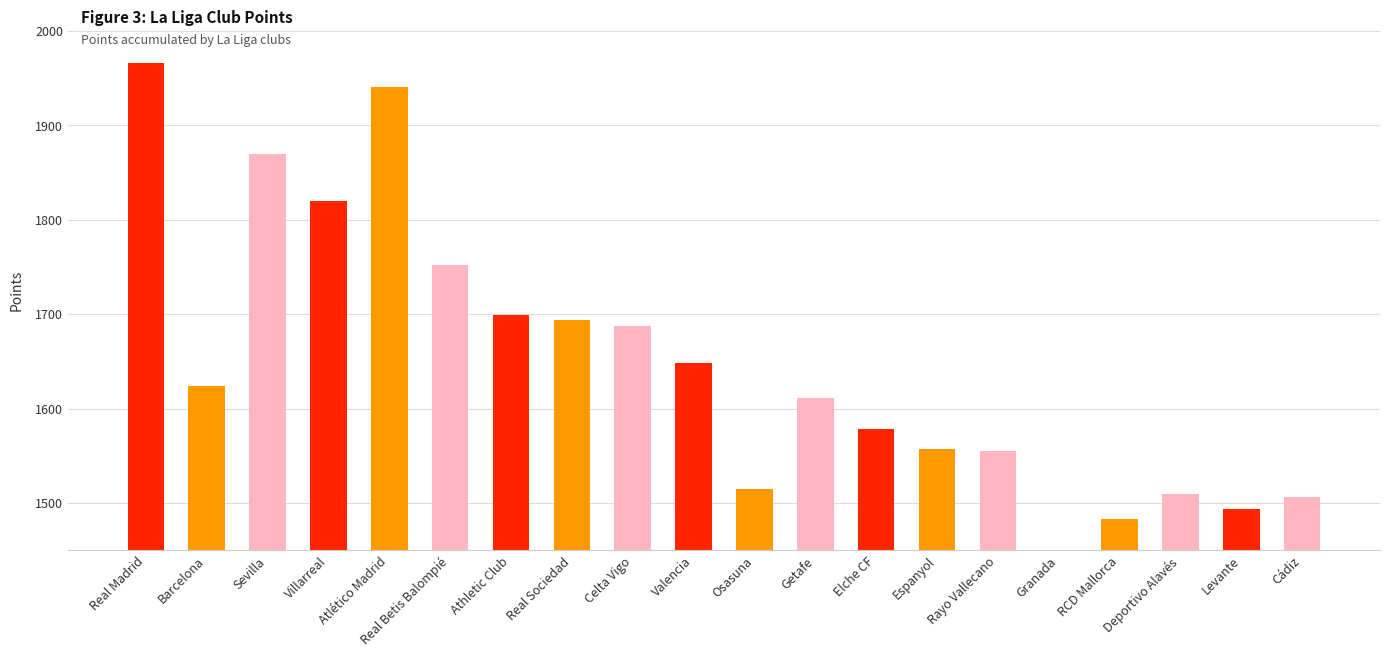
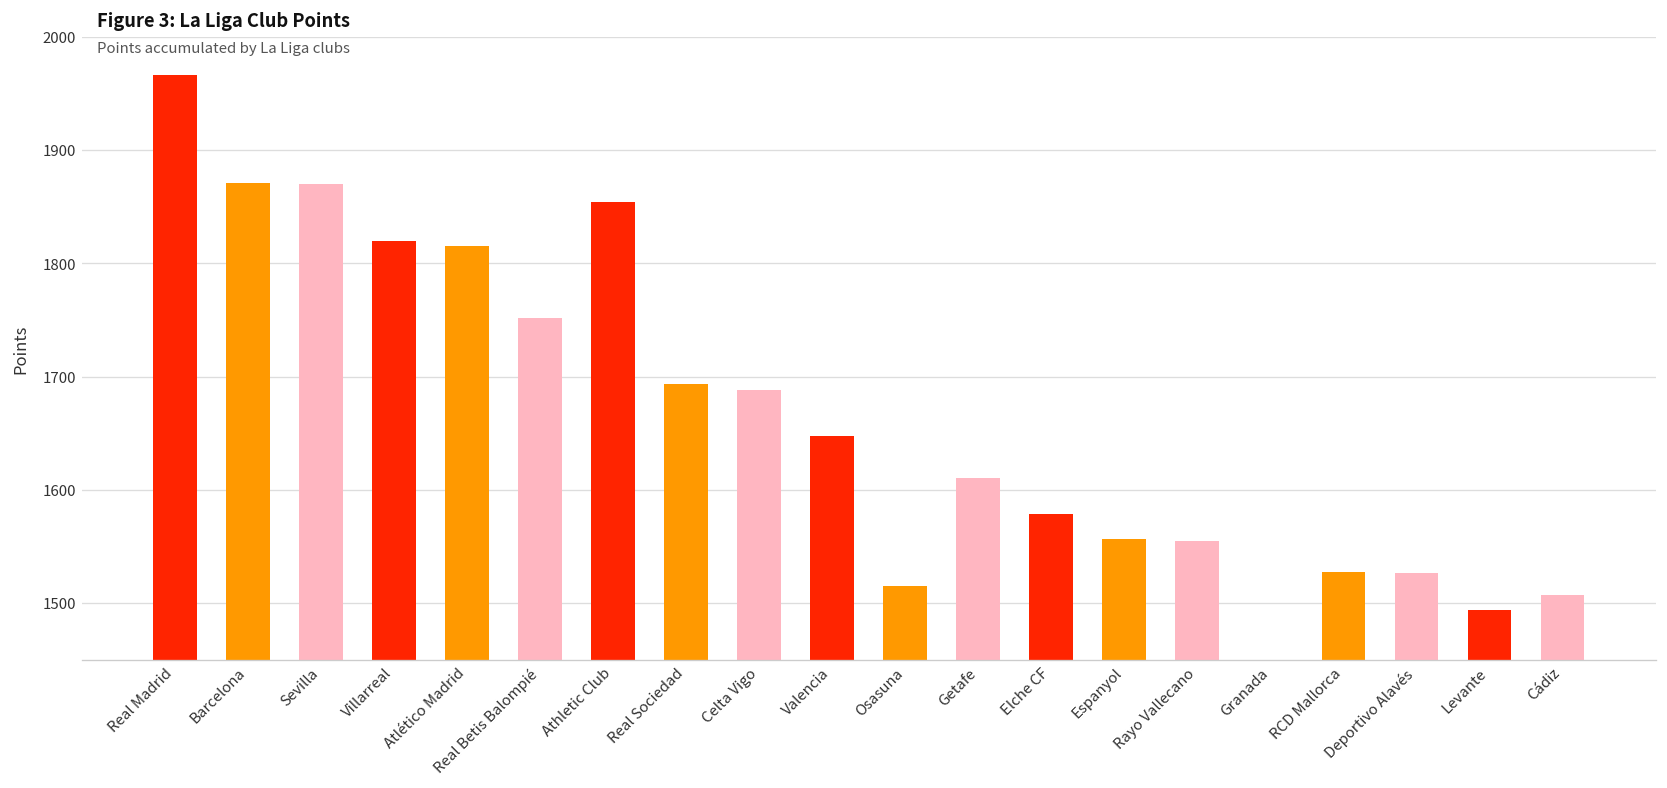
  {
    "Real Madrid": 1970,
-   "Barcelona": 1620,
+   "Barcelona": 1870,
    "Sevilla": 1870,
    "Villarreal": 1820,
-   "Atlético Madrid": 1940,
+   "Atlético Madrid": 1820,
    "Real Betis Balompié": 1750,
-   "Athletic Club": 1700,
+   "Athletic Club": 1850,
    "Real Sociedad": 1690,
    "Celta Vigo": 1690,
    "Valencia": 1650,
    "Osasuna": 1520,
    "Getafe": 1610,
    "Elche CF": 1580,
    "Espanyol": 1560,
    "Rayo Vallecano": 1560,
-   "RCD Mallorca": 1480,
-   "Deportivo Alavés": 1510,
+   "RCD Mallorca": 1530,
+   "Deportivo Alavés": 1530,
    "Levante": 1490,
    "Cádiz": 1510
  }
